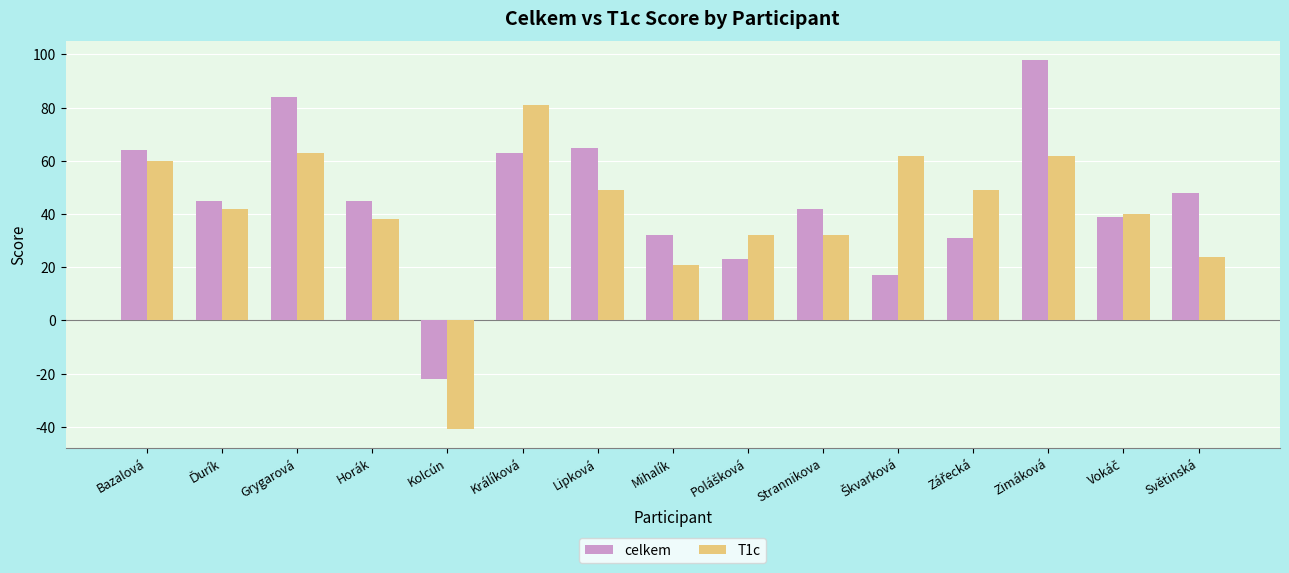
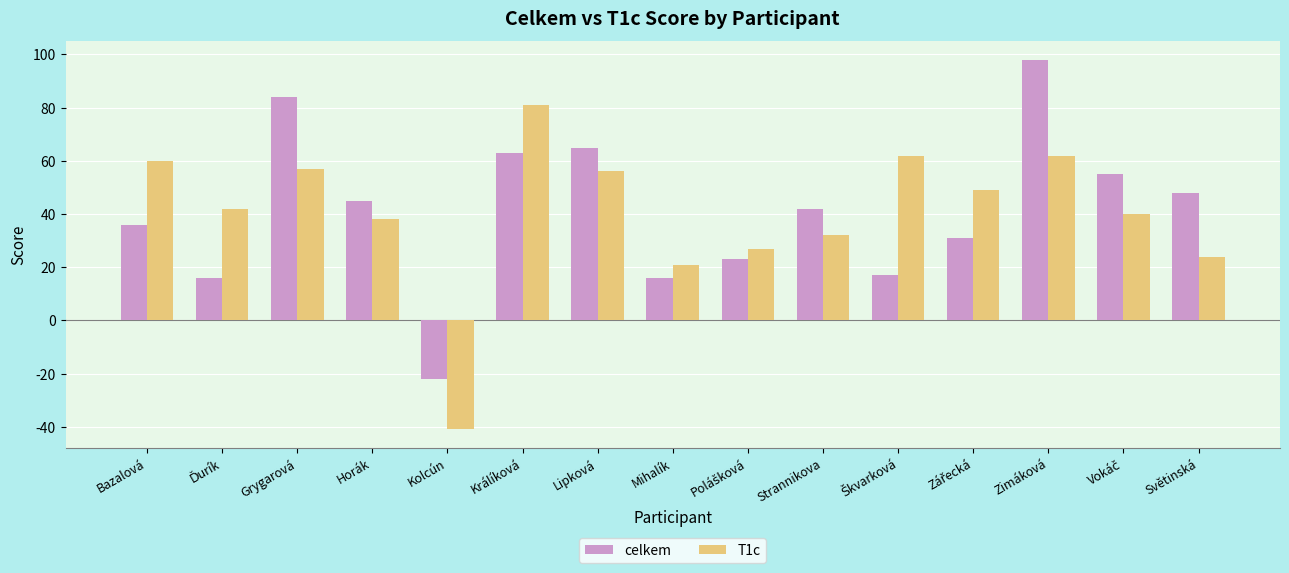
  {
    "celkem": {
-     "Bazalová": 64,
-     "Ďurík": 45,
+     "Bazalová": 36,
+     "Ďurík": 16,
      "Grygarová": 84,
      "Horák": 45,
      "Kolcún": -22,
      "Králíková": 63,
      "Lipková": 65,
-     "Mihalík": 32,
+     "Mihalík": 16,
      "Polášková": 23,
      "Strannikova": 42,
      "Škvarková": 17,
      "Zářecká": 31,
      "Zimáková": 98,
-     "Vokáč": 39,
+     "Vokáč": 55,
      "Světinská": 48
    },
    "T1c": {
      "Bazalová": 60,
      "Ďurík": 42,
-     "Grygarová": 63,
+     "Grygarová": 57,
      "Horák": 38,
      "Kolcún": -41,
      "Králíková": 81,
-     "Lipková": 49,
+     "Lipková": 56,
      "Mihalík": 21,
-     "Polášková": 32,
+     "Polášková": 27,
      "Strannikova": 32,
      "Škvarková": 62,
      "Zářecká": 49,
      "Zimáková": 62,
      "Vokáč": 40,
      "Světinská": 24
    }
  }
